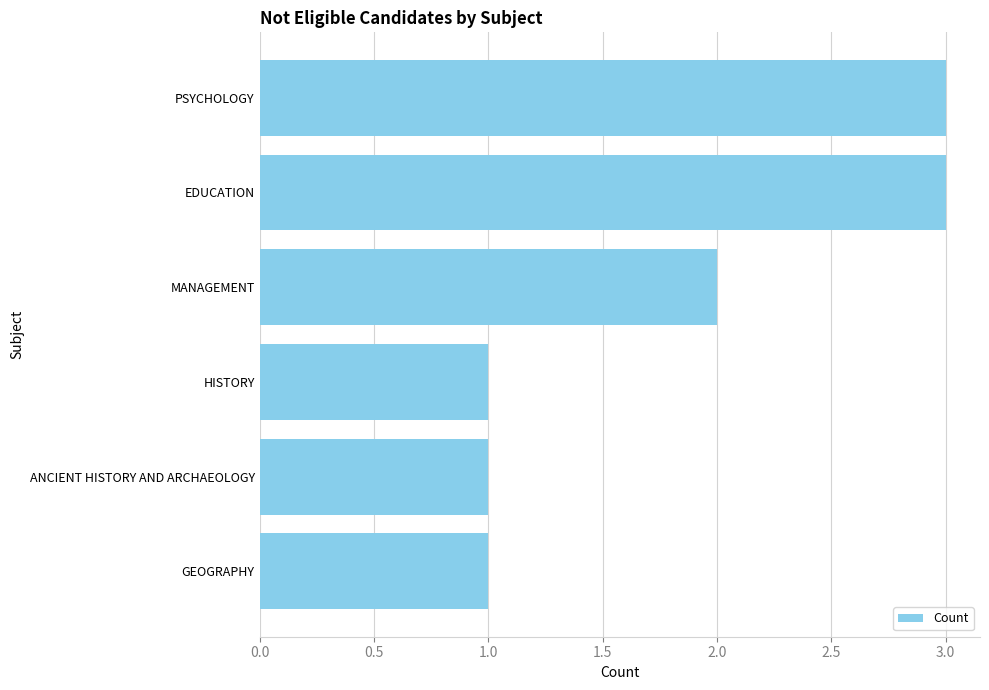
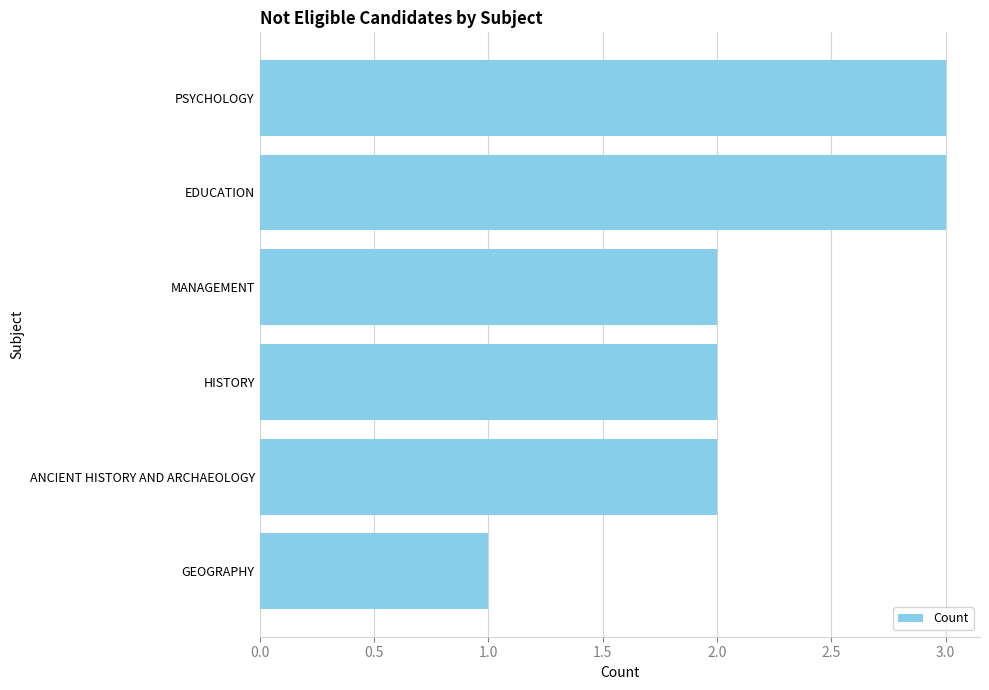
  {
    "PSYCHOLOGY": 3,
    "EDUCATION": 3,
    "MANAGEMENT": 2,
-   "HISTORY": 1,
-   "ANCIENT HISTORY AND ARCHAEOLOGY": 1,
+   "HISTORY": 2,
+   "ANCIENT HISTORY AND ARCHAEOLOGY": 2,
    "GEOGRAPHY": 1
  }
